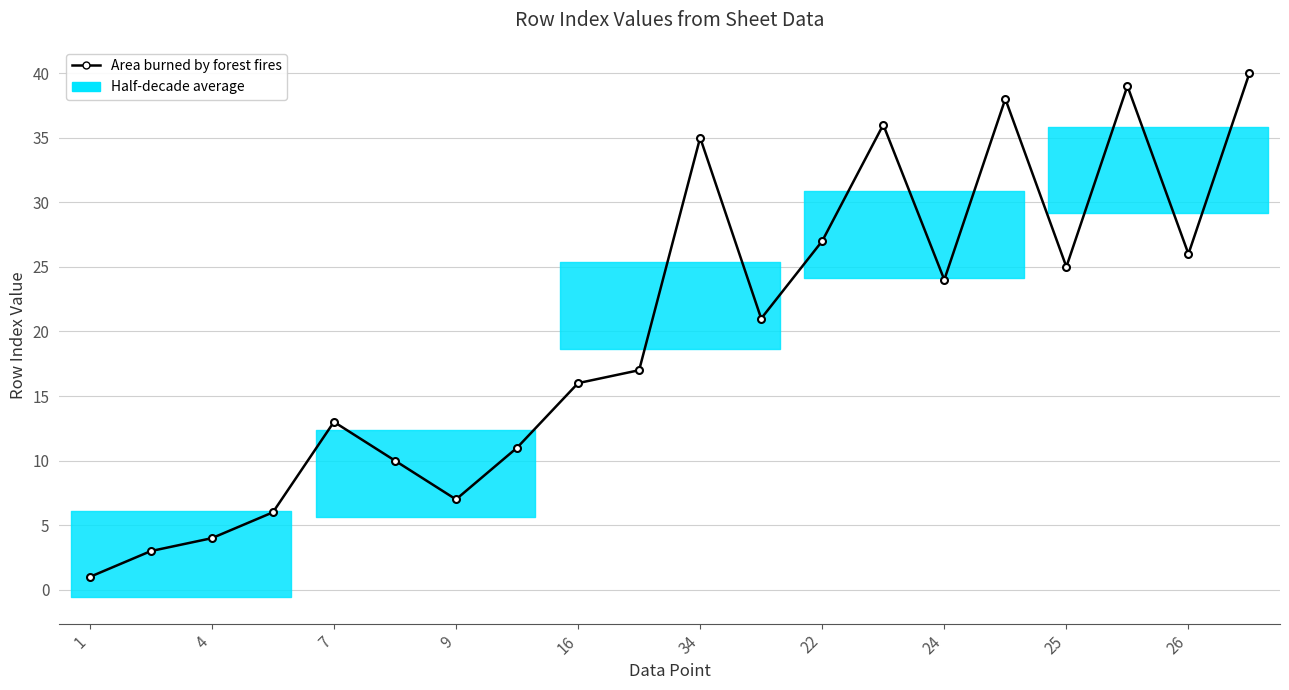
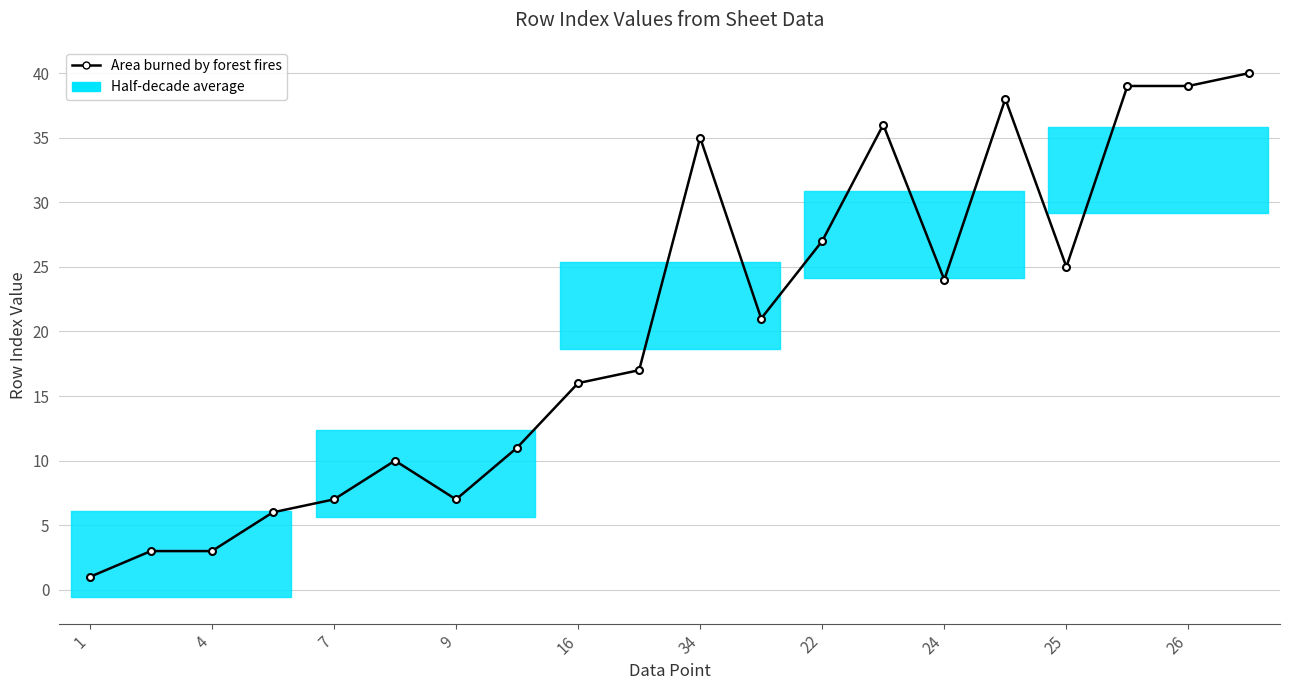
  {
    "Area burned by forest fires": {
      "1": 1,
-     "4": 4,
-     "7": 13,
+     "4": 3,
+     "7": 7,
      "9": 7,
      "16": 16,
      "34": 35,
      "22": 27,
      "24": 24,
      "25": 25,
-     "26": 26
+     "26": 39
    }
  }
